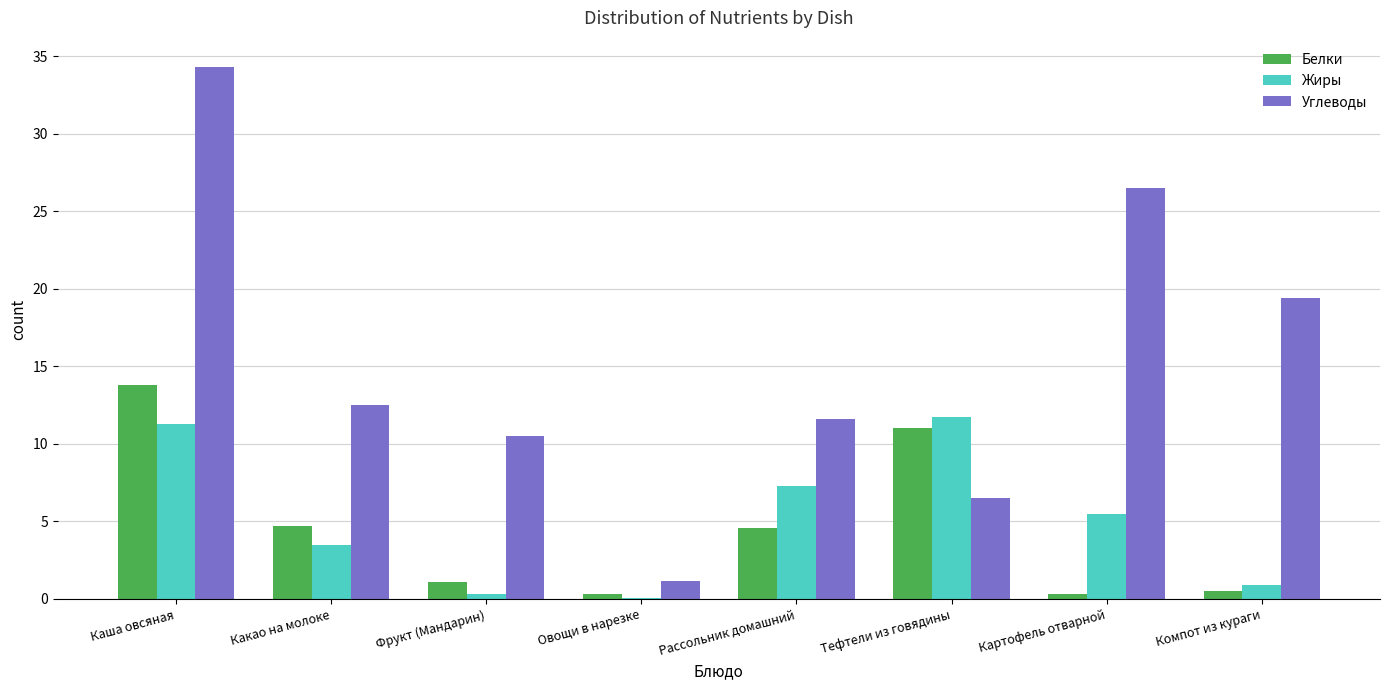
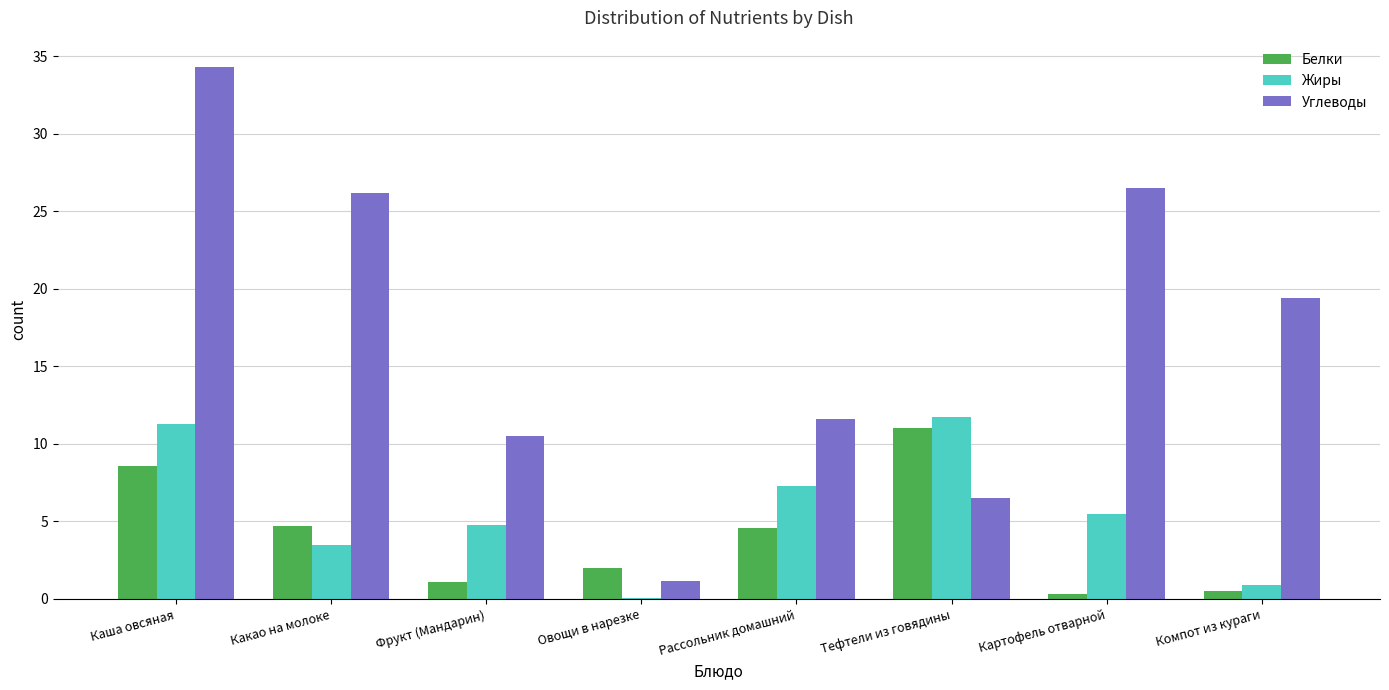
  {
    "Белки": {
-     "Каша овсяная": 13.8,
+     "Каша овсяная": 8.6,
      "Какао на молоке": 4.7,
      "Фрукт (Мандарин)": 1.1,
-     "Овощи в нарезке": 0.4,
+     "Овощи в нарезке": 2.0,
      "Рассольник домашний": 4.6,
      "Тефтели из говядины": 11.0,
      "Картофель отварной": 0.3,
      "Компот из кураги": 0.5
    },
    "Жиры": {
      "Каша овсяная": 11.3,
      "Какао на молоке": 3.5,
-     "Фрукт (Мандарин)": 0.3,
+     "Фрукт (Мандарин)": 4.8,
      "Рассольник домашний": 7.3,
      "Тефтели из говядины": 11.7,
      "Картофель отварной": 5.5,
      "Компот из кураги": 0.9
    },
    "Углеводы": {
      "Каша овсяная": 34.3,
-     "Какао на молоке": 12.5,
+     "Какао на молоке": 26.2,
      "Фрукт (Мандарин)": 10.5,
      "Овощи в нарезке": 1.2,
      "Рассольник домашний": 11.6,
      "Тефтели из говядины": 6.5,
      "Картофель отварной": 26.5,
      "Компот из кураги": 19.4
    }
  }
